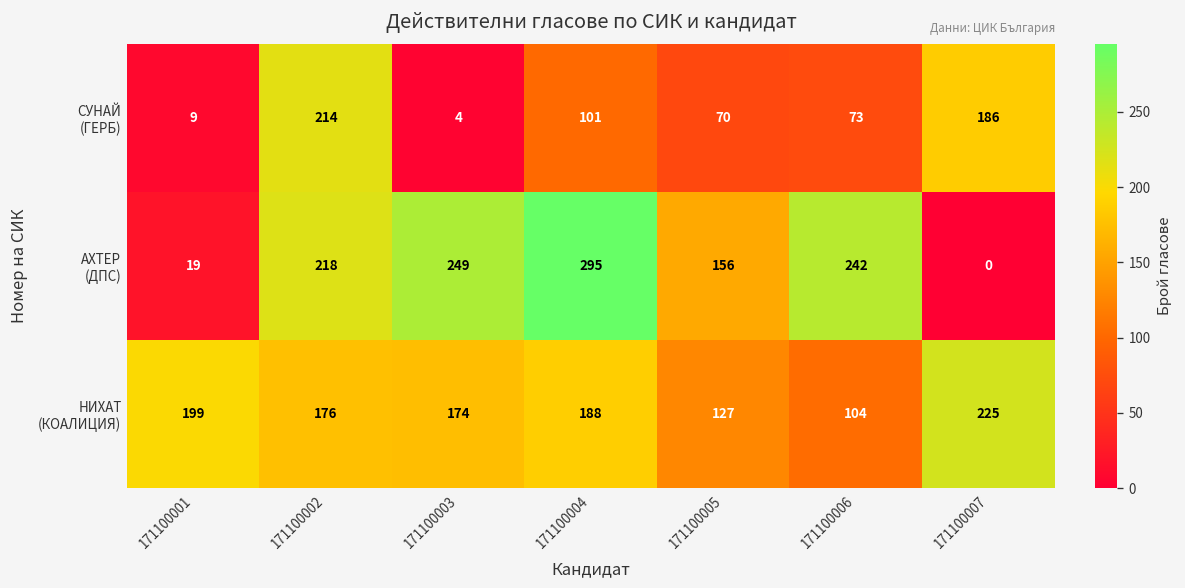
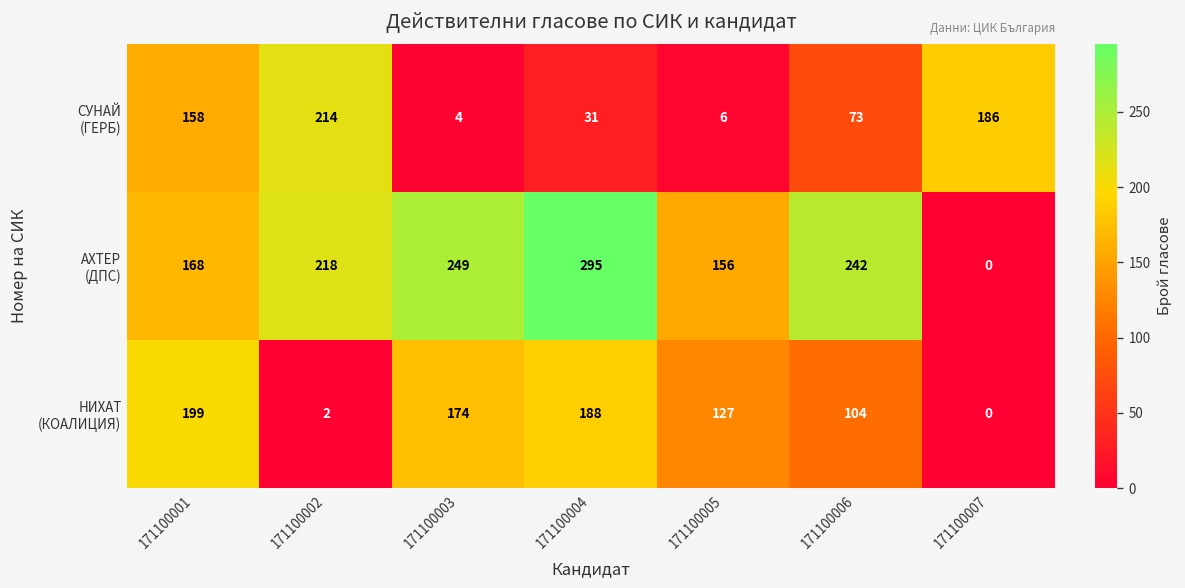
  {
    "СУНАЙ (ГЕРБ)": {
-     "171100001": 9,
+     "171100001": 158,
      "171100002": 214,
      "171100003": 4,
-     "171100004": 101,
-     "171100005": 70,
+     "171100004": 31,
+     "171100005": 6,
      "171100006": 73,
      "171100007": 186
    },
    "АХТЕР (ДПС)": {
-     "171100001": 19,
+     "171100001": 168,
      "171100002": 218,
      "171100003": 249,
      "171100004": 295,
      "171100005": 156,
      "171100006": 242,
      "171100007": 0
    },
    "НИХАТ (КОАЛИЦИЯ)": {
      "171100001": 199,
-     "171100002": 176,
+     "171100002": 2,
      "171100003": 174,
      "171100004": 188,
      "171100005": 127,
      "171100006": 104,
-     "171100007": 225
+     "171100007": 0
    }
  }
